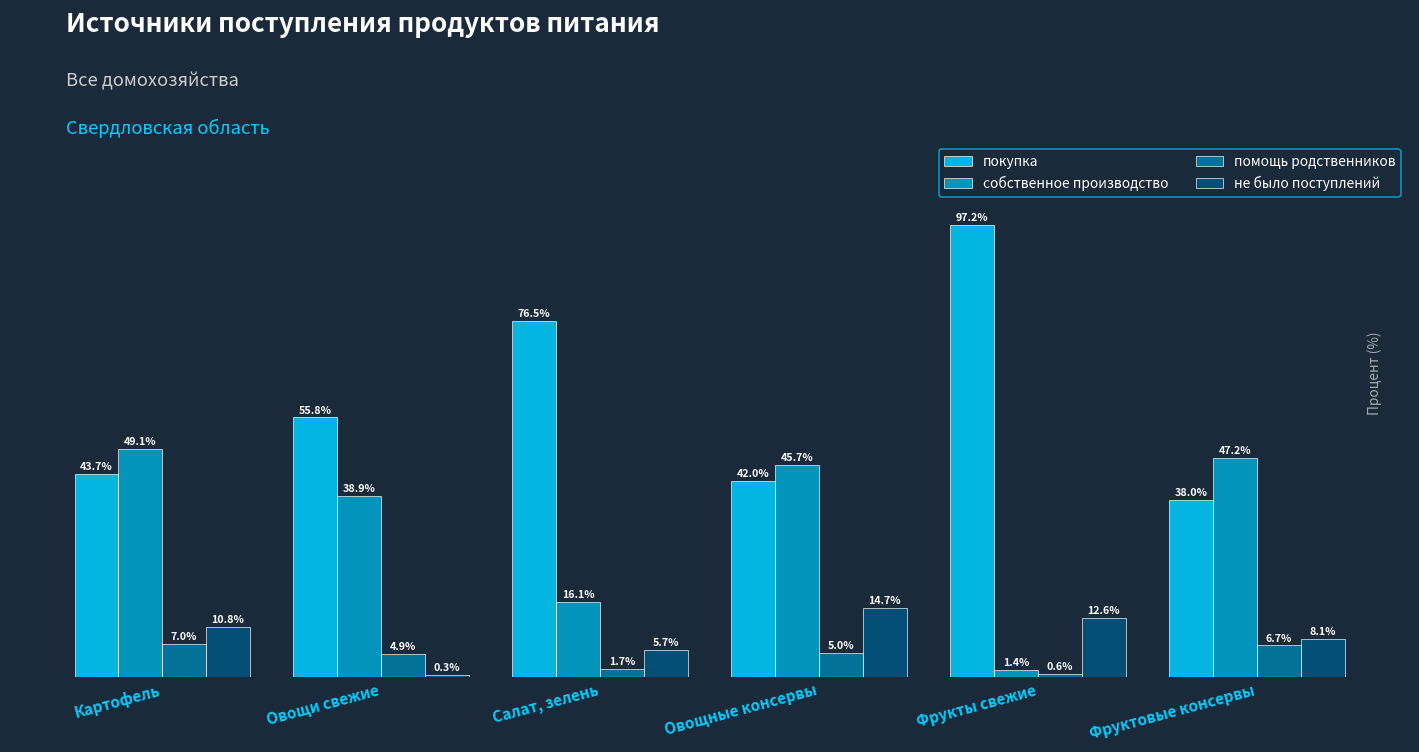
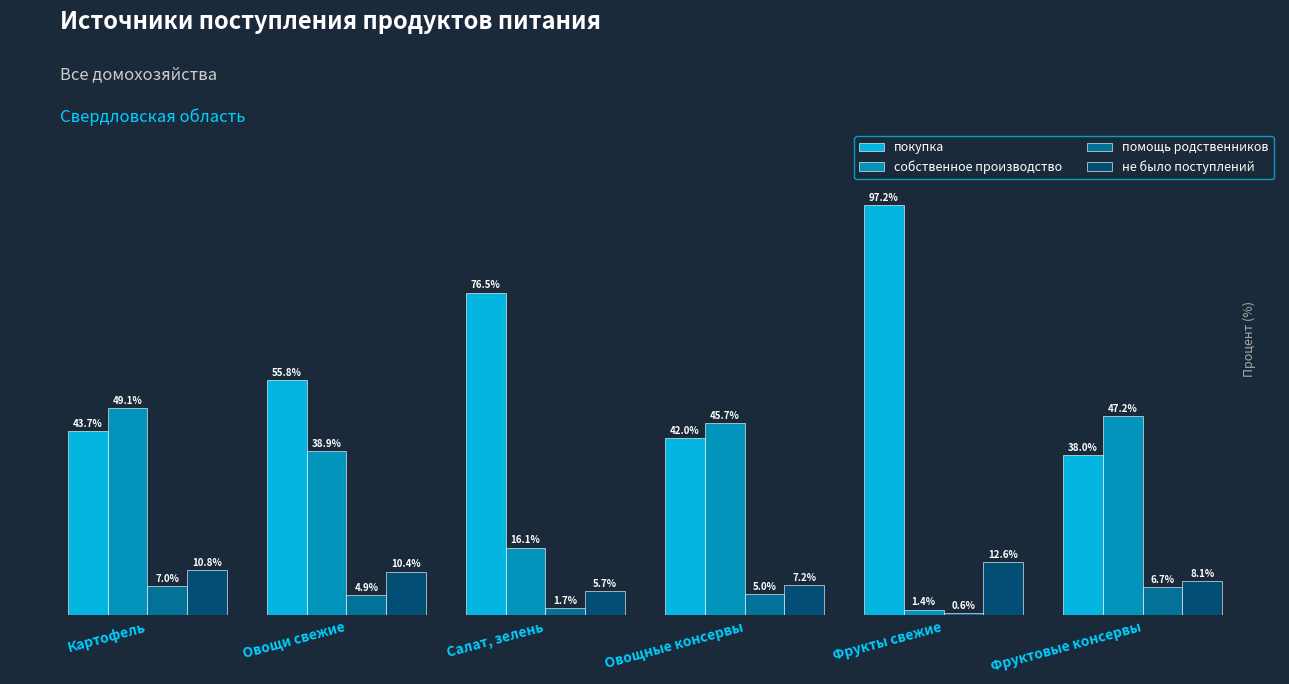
  {
    "не было поступлений": {
      "Картофель": "10.8%",
-     "Овощи свежие": "0.3%",
+     "Овощи свежие": "10.4%",
      "Салат, зелень": "5.7%",
-     "Овощные консервы": "14.7%",
+     "Овощные консервы": "7.2%",
      "Фрукты свежие": "12.6%",
      "Фруктовые консервы": "8.1%"
    }
  }
